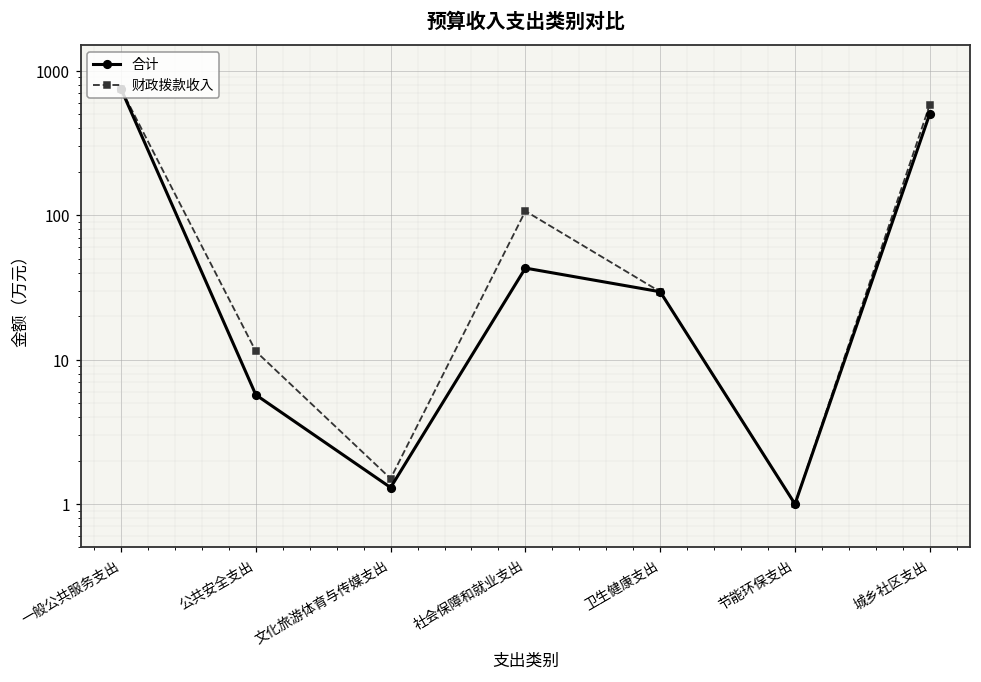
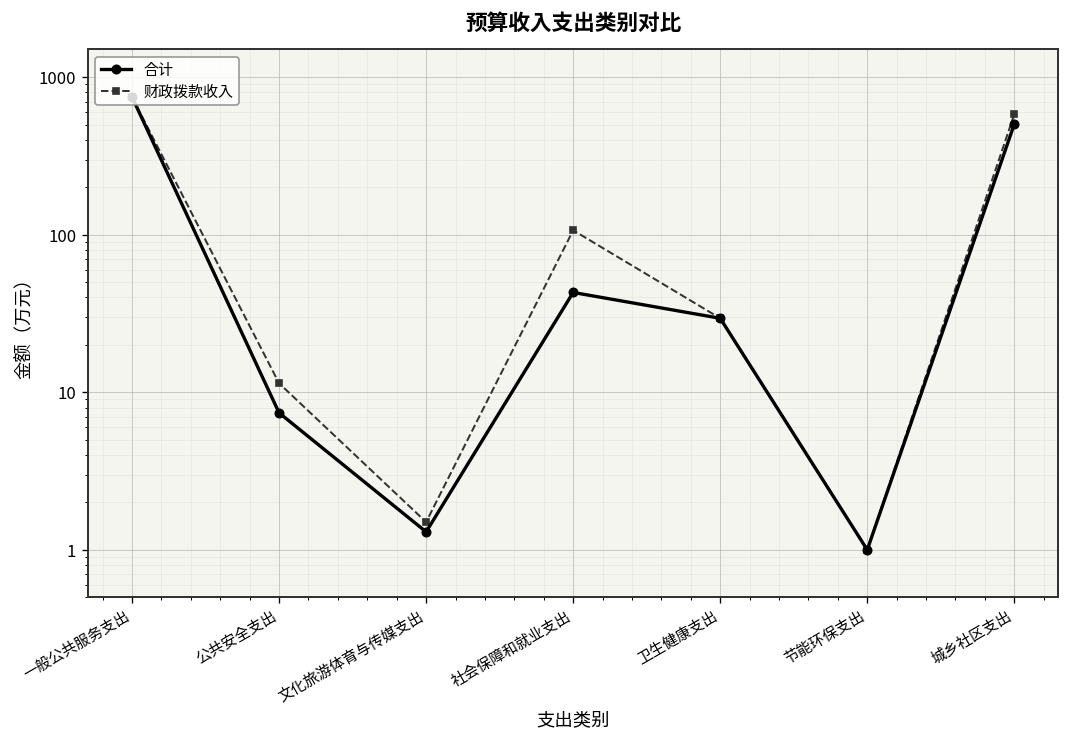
  {
    "合计": {
-     "公共安全支出": 5.7,
+     "公共安全支出": 7,
      "文化旅游体育与传媒支出": 1.3,
      "社会保障和就业支出": 43,
      "城乡社区支出": 500
    },
    "财政拨款收入": {
      "公共安全支出": 11,
      "文化旅游体育与传媒支出": 1.5,
      "社会保障和就业支出": 110,
      "城乡社区支出": 600
    }
  }
